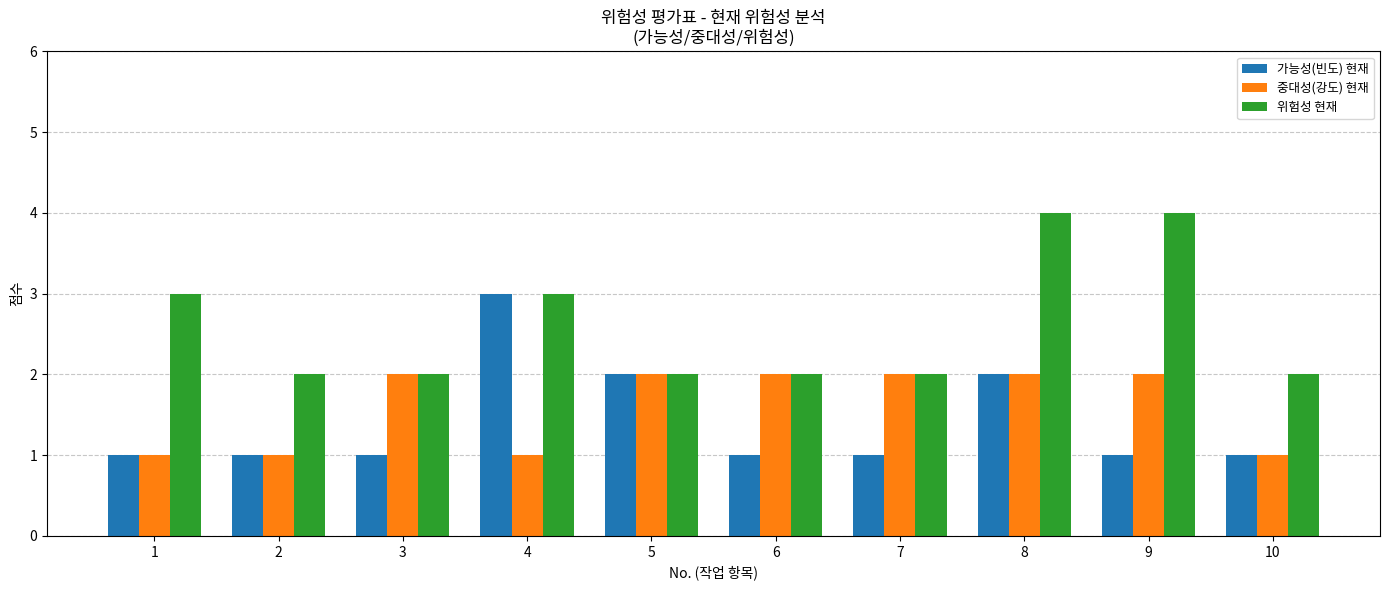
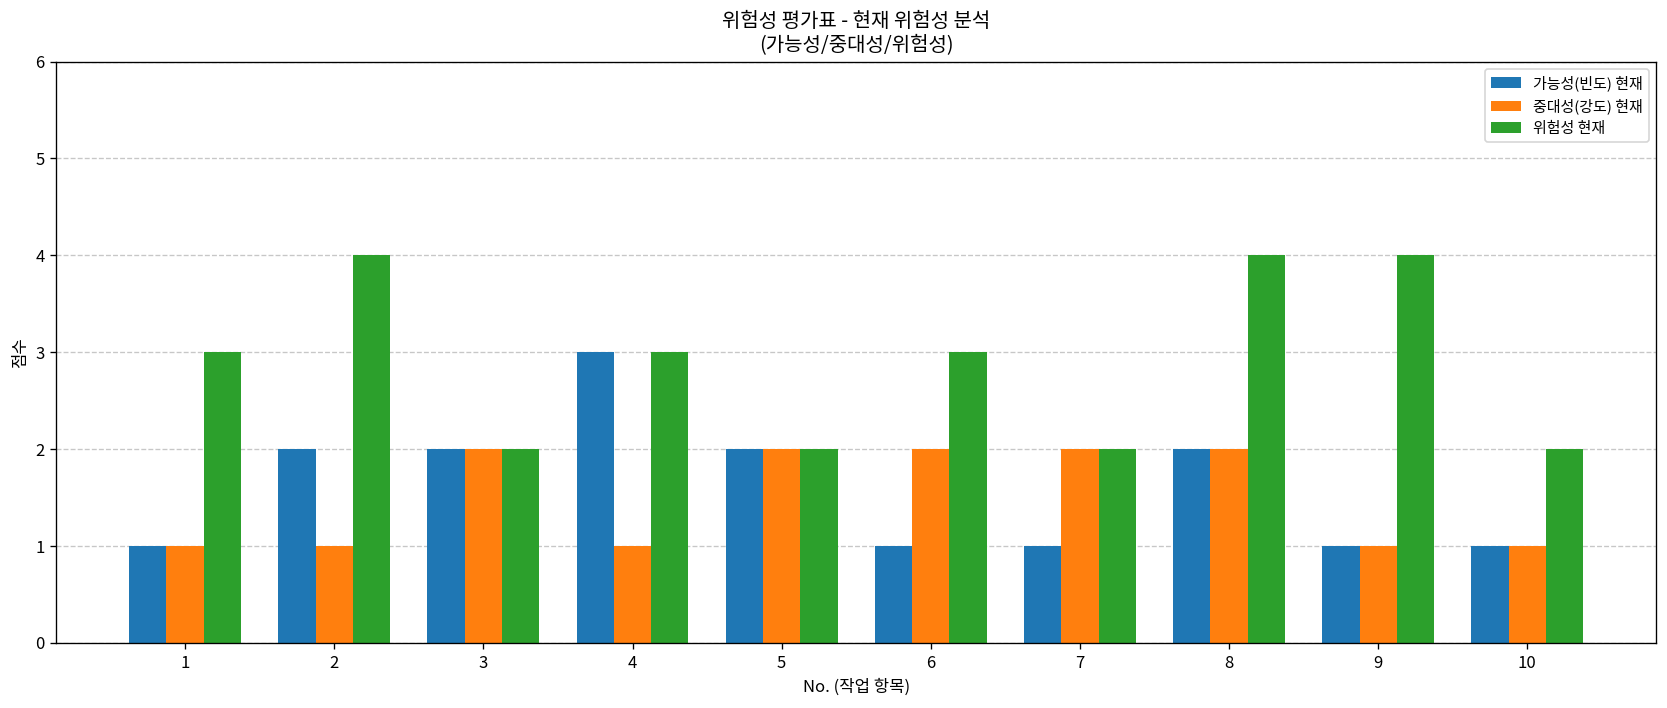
  {
    "가능성(빈도) 현재": {
      "1": 1,
-     "2": 1,
-     "3": 1,
+     "2": 2,
+     "3": 2,
      "4": 3,
      "5": 2,
      "6": 1,
      "7": 1,
      "8": 2,
      "9": 1,
      "10": 1
    },
    "중대성(강도) 현재": {
      "1": 1,
      "2": 1,
      "3": 2,
      "4": 1,
      "5": 2,
      "6": 2,
      "7": 2,
      "8": 2,
-     "9": 2,
+     "9": 1,
      "10": 1
    },
    "위험성 현재": {
      "1": 3,
-     "2": 2,
+     "2": 4,
      "3": 2,
      "4": 3,
      "5": 2,
-     "6": 2,
+     "6": 3,
      "7": 2,
      "8": 4,
      "9": 4,
      "10": 2
    }
  }
